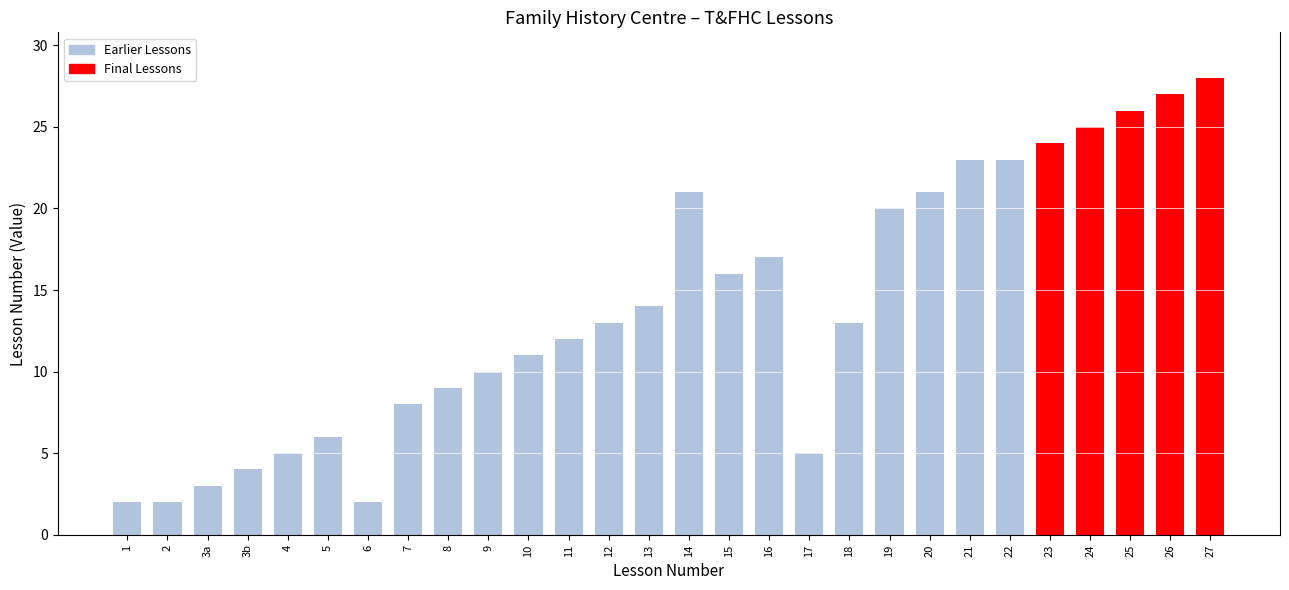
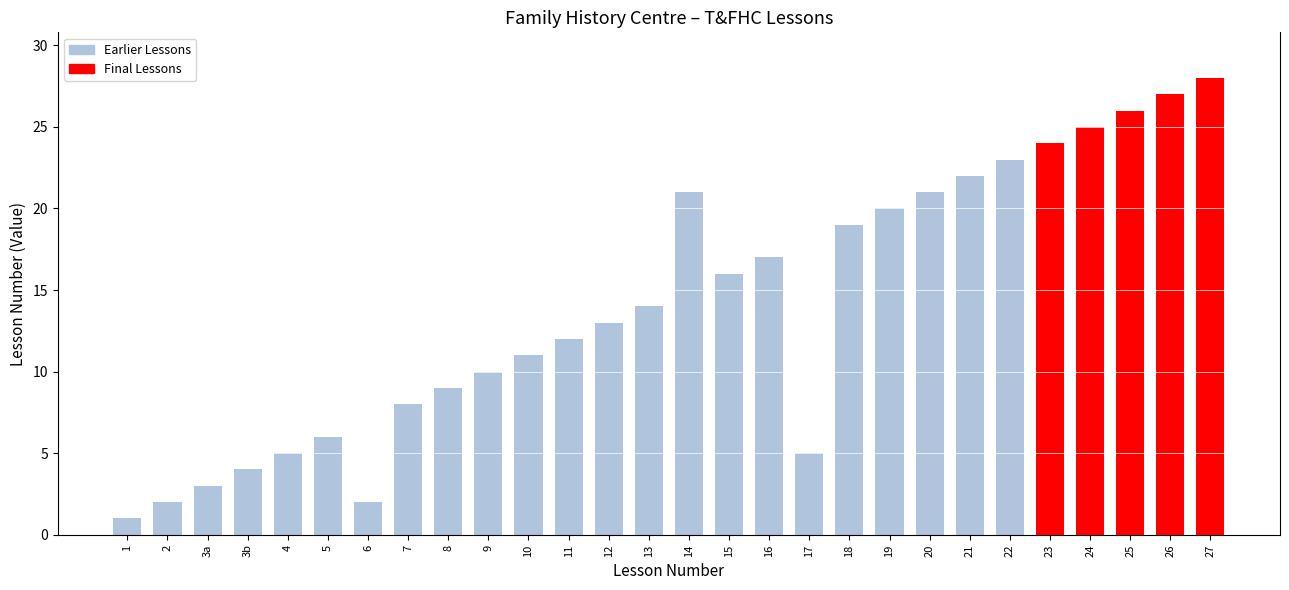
  {
-   "1": 2,
+   "1": 1,
    "2": 2,
    "3a": 3,
    "3b": 4,
    "4": 5,
    "5": 6,
    "6": 2,
    "7": 8,
    "8": 9,
    "9": 10,
    "10": 11,
    "11": 12,
    "12": 13,
    "13": 14,
    "14": 21,
    "15": 16,
    "16": 17,
    "17": 5,
-   "18": 13,
+   "18": 19,
    "19": 20,
    "20": 21,
-   "21": 23,
+   "21": 22,
    "22": 23,
    "23": 24,
    "24": 25,
    "25": 26,
    "26": 27,
    "27": 28
  }
